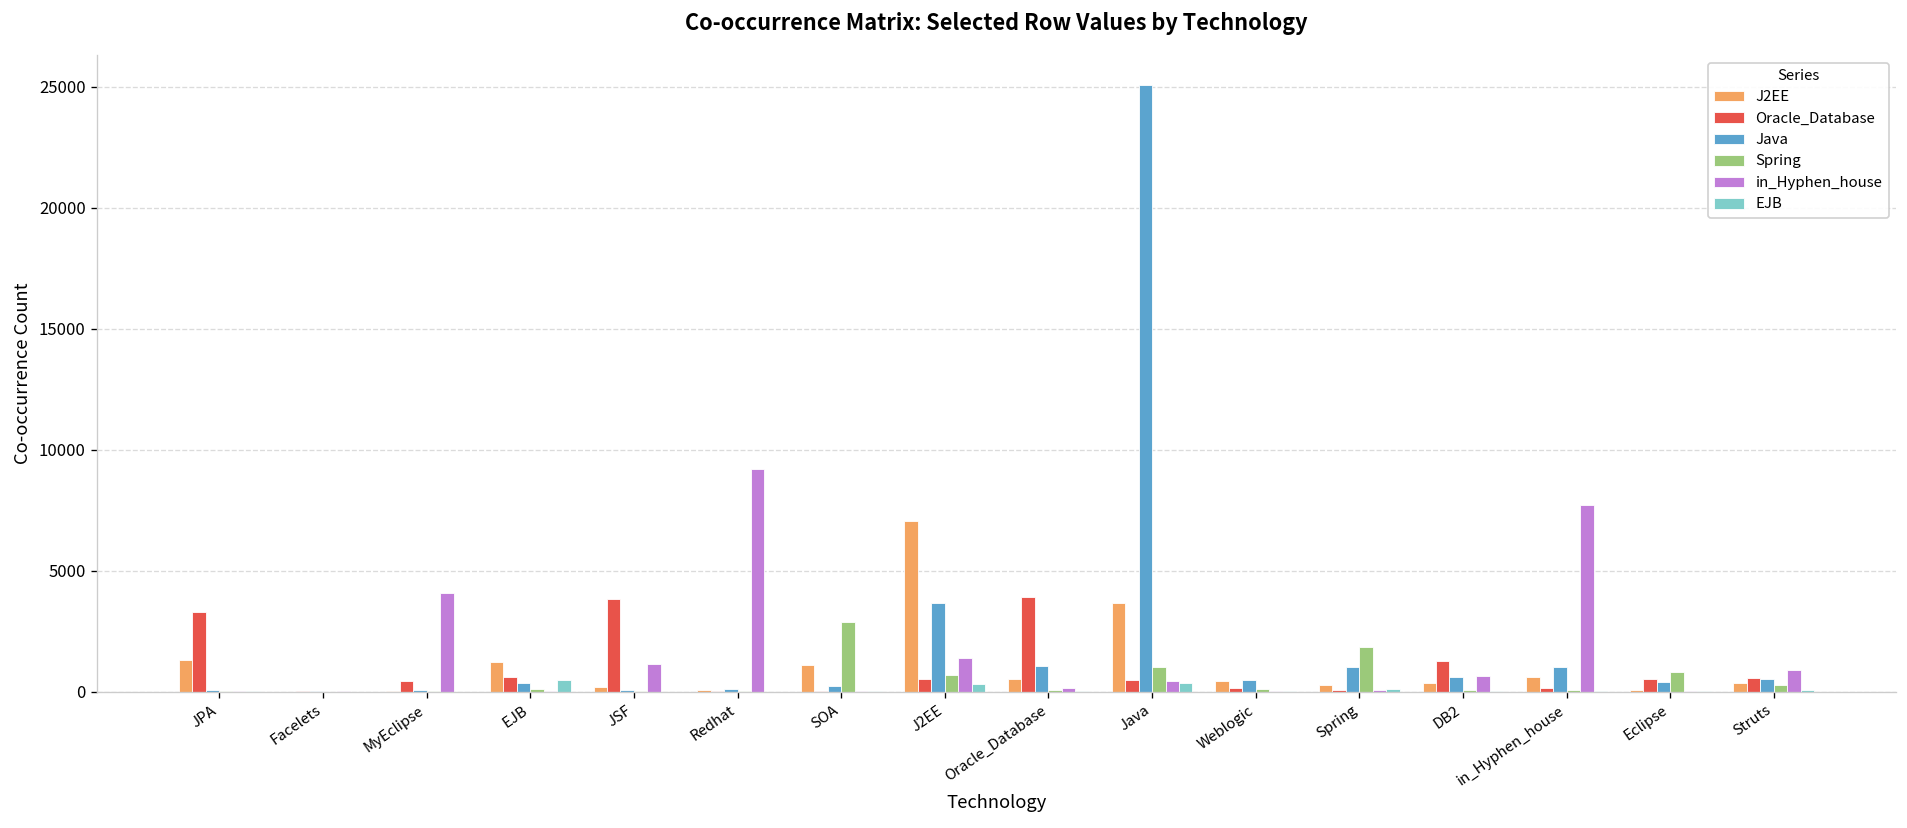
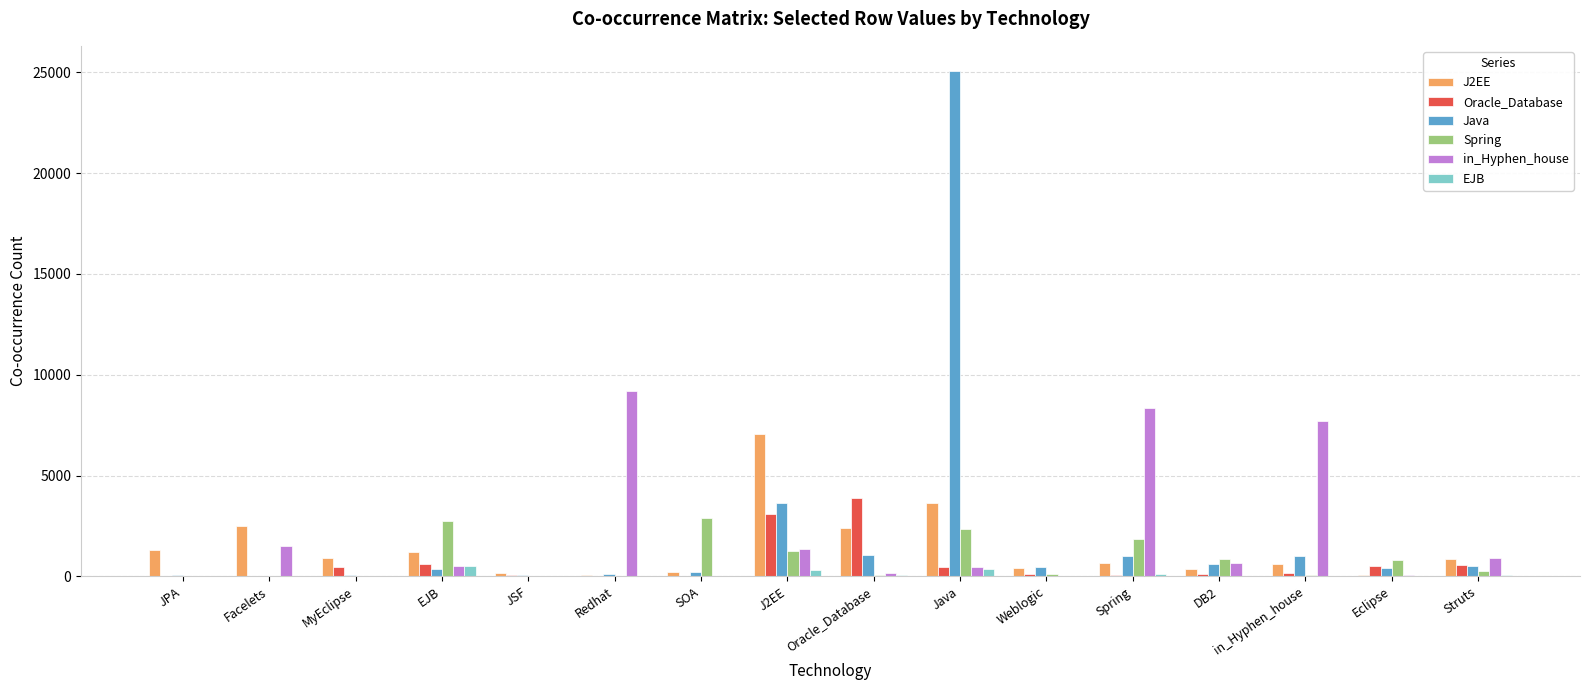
  {
    "J2EE": {
      "JPA": 1300,
-     "Facelets": 0,
-     "MyEclipse": 0,
+     "Facelets": 2500,
+     "MyEclipse": 900,
      "EJB": 1200,
      "JSF": 200,
-     "SOA": 1100,
+     "SOA": 200,
      "J2EE": 7000,
-     "Oracle_Database": 500,
+     "Oracle_Database": 2400,
      "Java": 3700,
      "Weblogic": 400,
-     "Spring": 300,
+     "Spring": 700,
      "DB2": 400,
      "in_Hyphen_house": 600,
-     "Struts": 300
+     "Struts": 800
    },
    "Oracle_Database": {
-     "JPA": 3300,
+     "JPA": 0,
      "MyEclipse": 500,
      "EJB": 600,
-     "JSF": 3900,
-     "J2EE": 500,
+     "JSF": 100,
+     "J2EE": 3100,
      "Oracle_Database": 3900,
      "Java": 500,
      "Weblogic": 100,
-     "DB2": 1300,
+     "DB2": 100,
      "in_Hyphen_house": 200,
      "Eclipse": 500,
      "Struts": 600
    },
    "Spring": {
      "Facelets": 0,
-     "EJB": 100,
+     "EJB": 2700,
      "SOA": 2900,
-     "J2EE": 700,
-     "Java": 1000,
+     "J2EE": 1300,
+     "Java": 2400,
      "Spring": 1800,
-     "DB2": 100,
+     "DB2": 900,
      "Eclipse": 800,
      "Struts": 300
    },
    "in_Hyphen_house": {
-     "Facelets": 0,
-     "MyEclipse": 4100,
-     "EJB": 0,
-     "JSF": 1100,
+     "Facelets": 1500,
+     "MyEclipse": 0,
+     "EJB": 500,
+     "JSF": 0,
      "Redhat": 9200,
      "J2EE": 1400,
      "Oracle_Database": 200,
      "Java": 500,
-     "Spring": 100,
+     "Spring": 8300,
      "DB2": 700,
      "in_Hyphen_house": 7700,
      "Struts": 900
    }
  }
